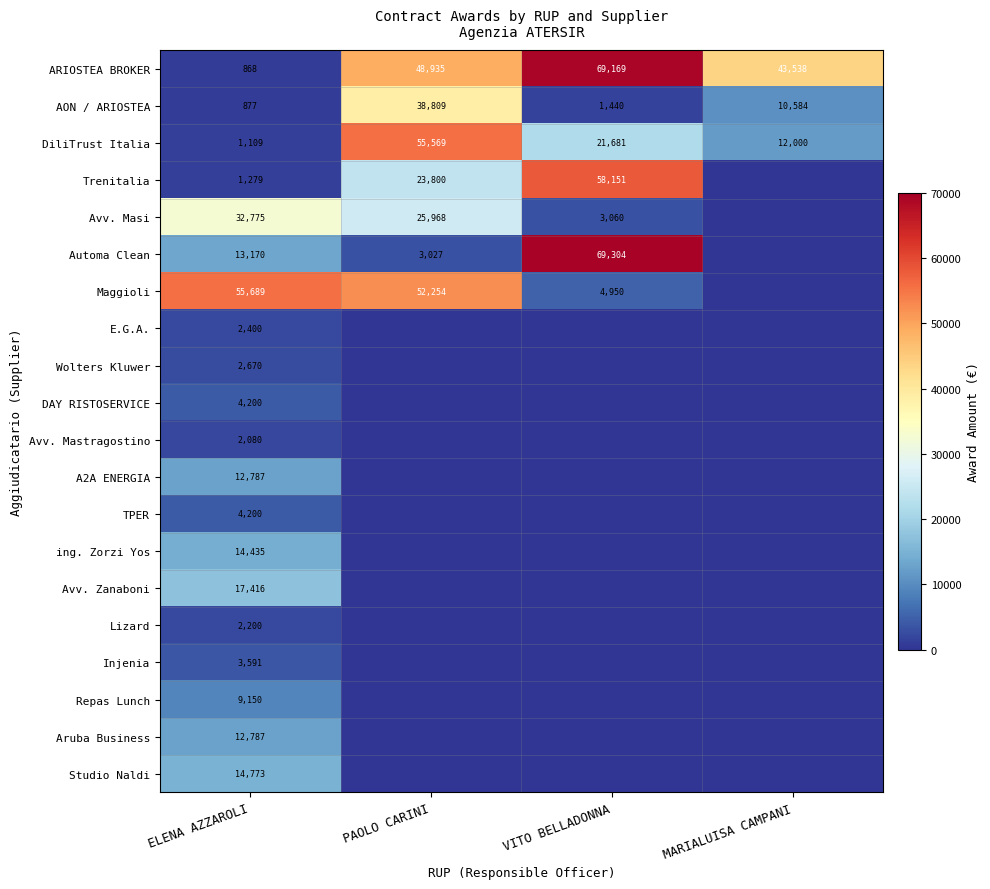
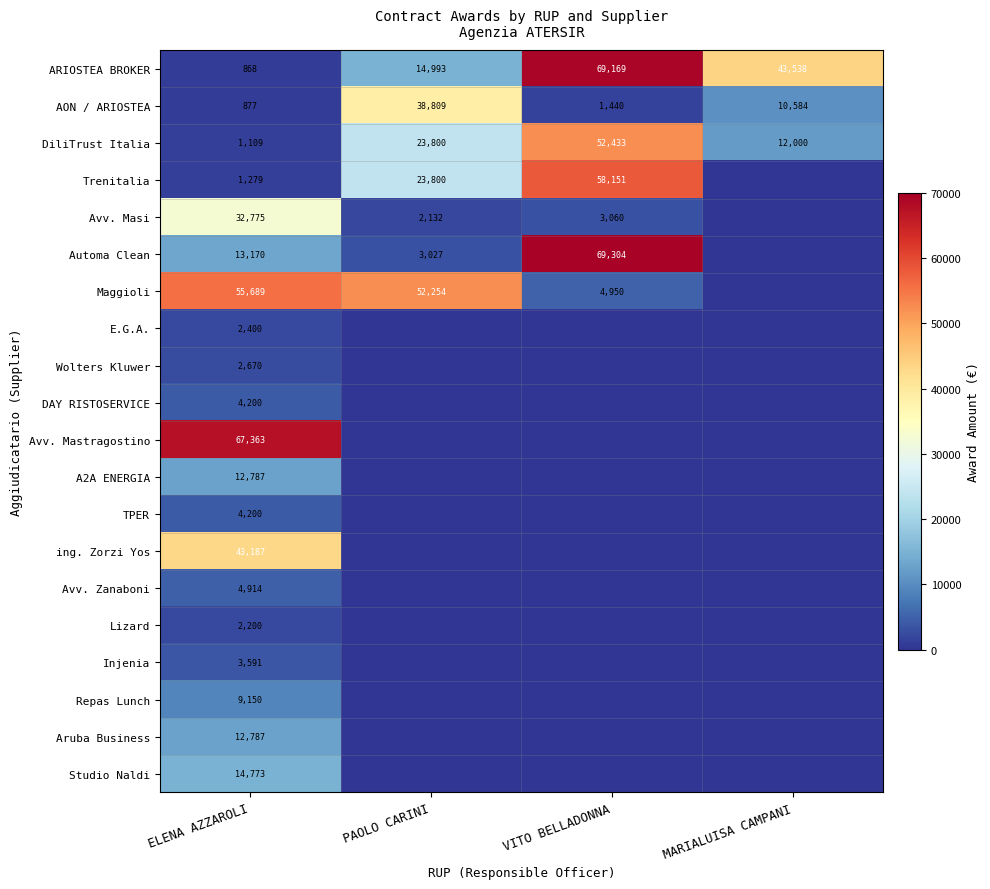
  {
    "ARIOSTEA BROKER": {
      "ELENA AZZAROLI": "868",
-     "PAOLO CARINI": "48,935",
+     "PAOLO CARINI": "14,993",
      "VITO BELLADONNA": "69,169",
      "MARIALUISA CAMPANI": "43,538"
    },
    "AON / ARIOSTEA": {
      "ELENA AZZAROLI": "877",
      "PAOLO CARINI": "38,809",
      "VITO BELLADONNA": "1,440",
      "MARIALUISA CAMPANI": "10,584"
    },
    "DiliTrust Italia": {
      "ELENA AZZAROLI": "1,109",
-     "PAOLO CARINI": "55,569",
-     "VITO BELLADONNA": "21,681",
+     "PAOLO CARINI": "23,800",
+     "VITO BELLADONNA": "52,433",
      "MARIALUISA CAMPANI": "12,000"
    },
    "Trenitalia": {
      "ELENA AZZAROLI": "1,279",
      "PAOLO CARINI": "23,800",
      "VITO BELLADONNA": "58,151"
    },
    "Avv. Masi": {
      "ELENA AZZAROLI": "32,775",
-     "PAOLO CARINI": "25,968",
+     "PAOLO CARINI": "2,132",
      "VITO BELLADONNA": "3,060"
    },
    "Automa Clean": {
      "ELENA AZZAROLI": "13,170",
      "PAOLO CARINI": "3,027",
      "VITO BELLADONNA": "69,304"
    },
    "Maggioli": {
      "ELENA AZZAROLI": "55,689",
      "PAOLO CARINI": "52,254",
      "VITO BELLADONNA": "4,950"
    },
    "E.G.A.": {
      "ELENA AZZAROLI": "2,400"
    },
    "Wolters Kluwer": {
      "ELENA AZZAROLI": "2,670"
    },
    "DAY RISTOSERVICE": {
      "ELENA AZZAROLI": "4,200"
    },
    "Avv. Mastragostino": {
-     "ELENA AZZAROLI": "2,080"
+     "ELENA AZZAROLI": "67,363"
    },
    "A2A ENERGIA": {
      "ELENA AZZAROLI": "12,787"
    },
    "TPER": {
      "ELENA AZZAROLI": "4,200"
    },
    "ing. Zorzi Yos": {
-     "ELENA AZZAROLI": "14,435"
+     "ELENA AZZAROLI": "43,187"
    },
    "Avv. Zanaboni": {
-     "ELENA AZZAROLI": "17,416"
+     "ELENA AZZAROLI": "4,914"
    },
    "Lizard": {
      "ELENA AZZAROLI": "2,200"
    },
    "Injenia": {
      "ELENA AZZAROLI": "3,591"
    },
    "Repas Lunch": {
      "ELENA AZZAROLI": "9,150"
    },
    "Aruba Business": {
      "ELENA AZZAROLI": "12,787"
    },
    "Studio Naldi": {
      "ELENA AZZAROLI": "14,773"
    }
  }
